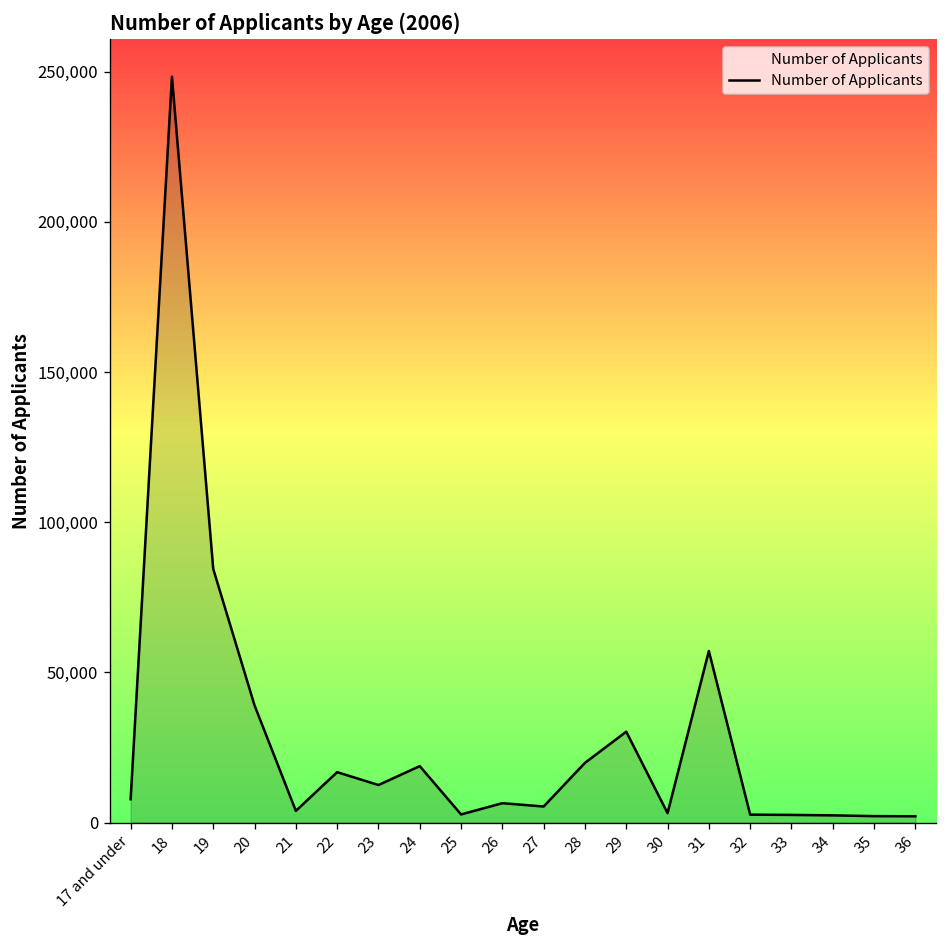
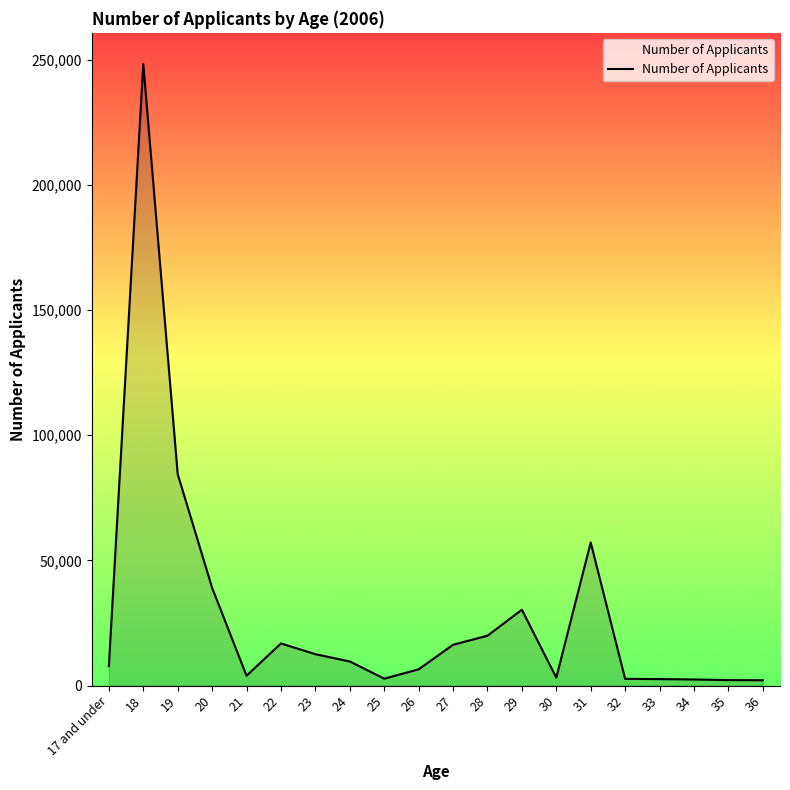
  {
    "17 and under": "8,000",
    "18": "248,000",
    "19": "84,000",
    "20": "39,000",
    "21": "4,000",
    "22": "17,000",
    "23": "13,000",
-   "24": "19,000",
+   "24": "10,000",
    "25": "3,000",
    "26": "6,000",
-   "27": "5,000",
+   "27": "16,000",
    "28": "20,000",
    "29": "30,000",
    "30": "3,000",
    "31": "57,000",
    "32": "3,000",
    "33": "3,000",
    "34": "2,000",
    "35": "2,000",
    "36": "2,000"
  }
